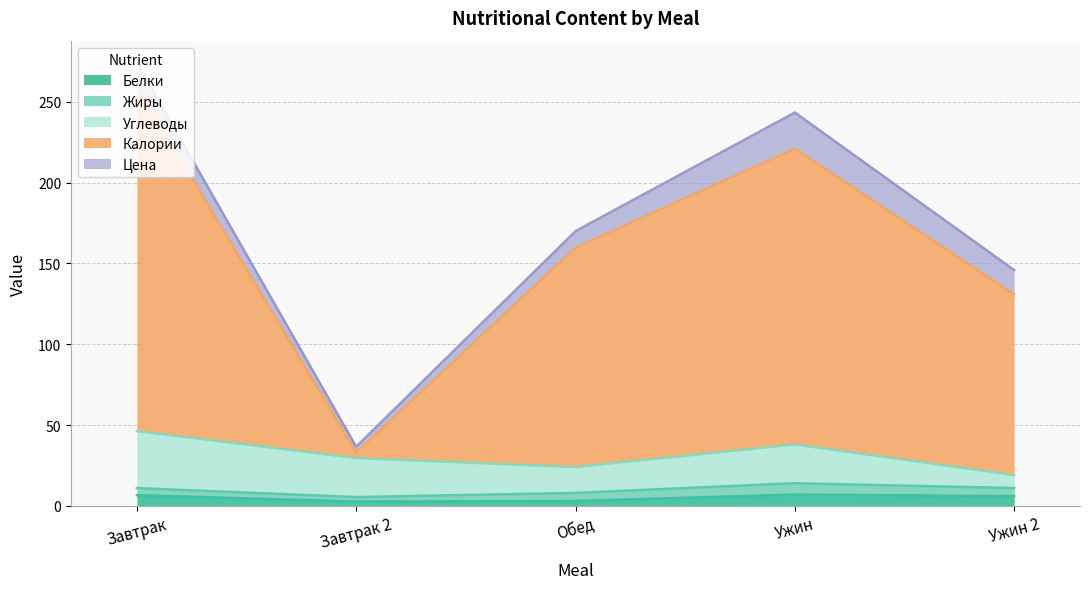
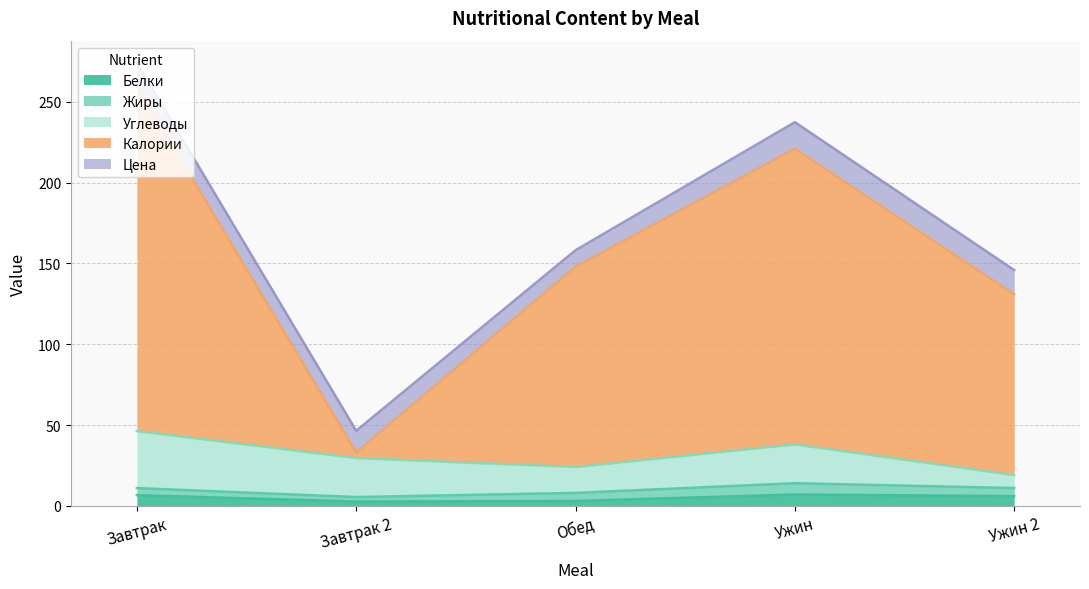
  {
    "Калории": {
      "Завтрак 2": 4,
-     "Обед": 136,
+     "Обед": 124,
      "Ужин": 183,
      "Ужин 2": 112
    },
    "Цена": {
-     "Завтрак 2": 4,
+     "Завтрак 2": 13,
      "Обед": 10,
-     "Ужин": 22,
+     "Ужин": 16,
      "Ужин 2": 15
    }
  }
